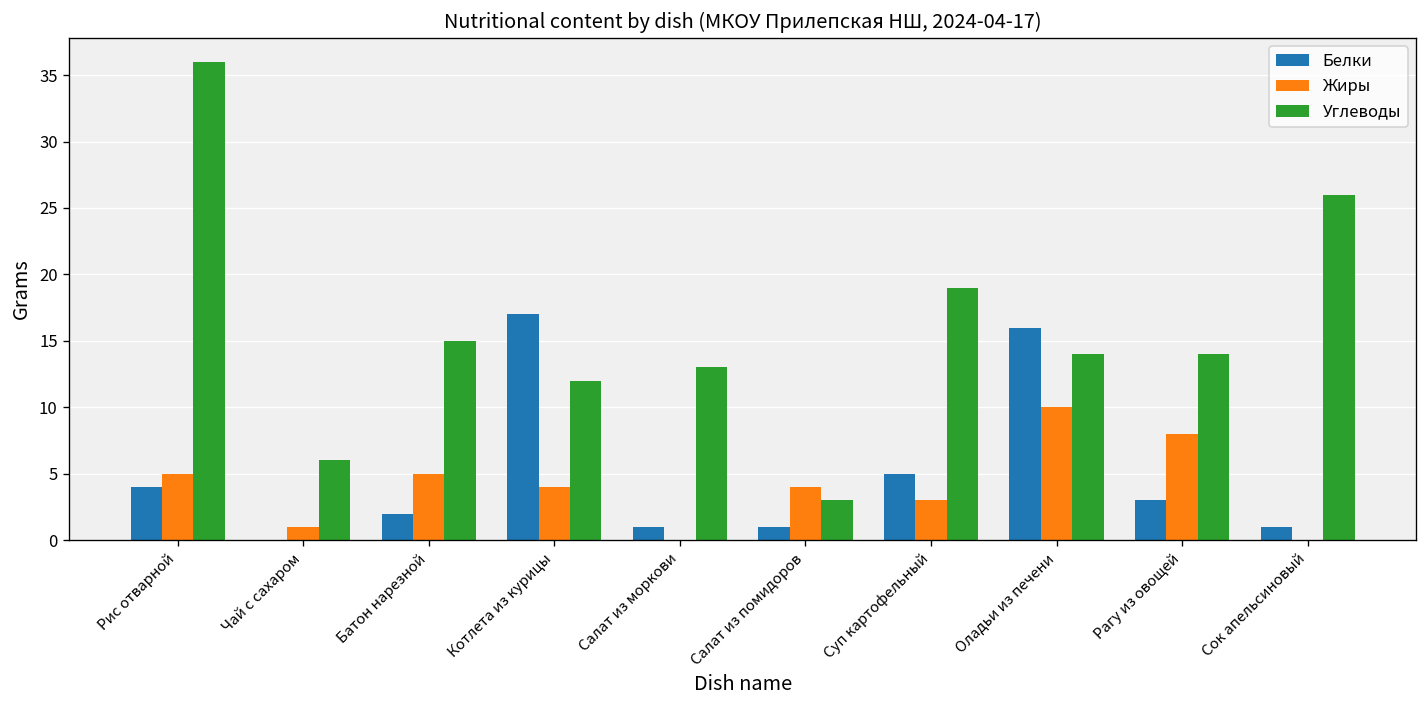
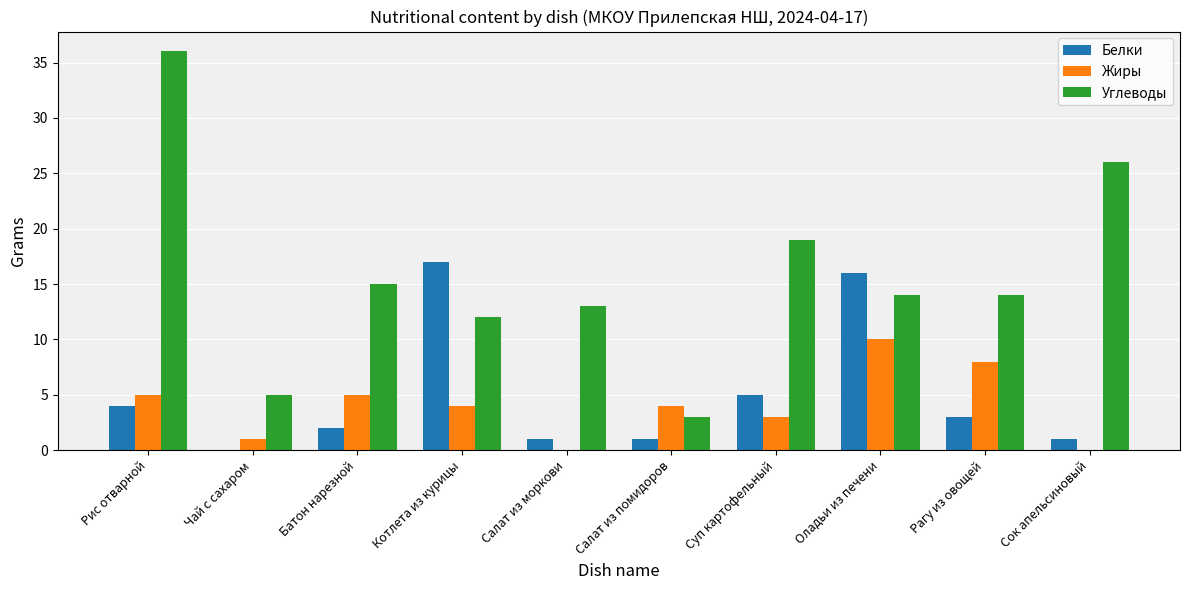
  {
    "Белки": {
      "Рис отварной": 4,
      "Чай с сахаром": 0,
      "Батон нарезной": 2,
      "Котлета из курицы": 17,
      "Салат из моркови": 1,
      "Салат из помидоров": 1,
      "Суп картофельный": 5,
      "Оладьи из печени": 16,
      "Рагу из овощей": 3,
      "Сок апельсиновый": 1
    },
    "Жиры": {
      "Рис отварной": 5,
      "Чай с сахаром": 1,
      "Батон нарезной": 5,
      "Котлета из курицы": 4,
      "Салат из моркови": 0,
      "Салат из помидоров": 4,
      "Суп картофельный": 3,
      "Оладьи из печени": 10,
      "Рагу из овощей": 8,
      "Сок апельсиновый": 0
    },
    "Углеводы": {
      "Рис отварной": 36,
-     "Чай с сахаром": 6,
+     "Чай с сахаром": 5,
      "Батон нарезной": 15,
      "Котлета из курицы": 12,
      "Салат из моркови": 13,
      "Салат из помидоров": 3,
      "Суп картофельный": 19,
      "Оладьи из печени": 14,
      "Рагу из овощей": 14,
      "Сок апельсиновый": 26
    }
  }
